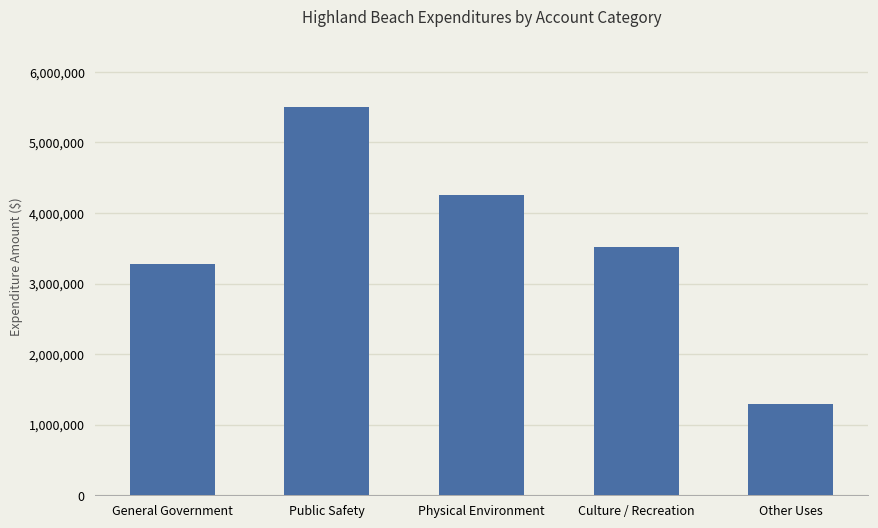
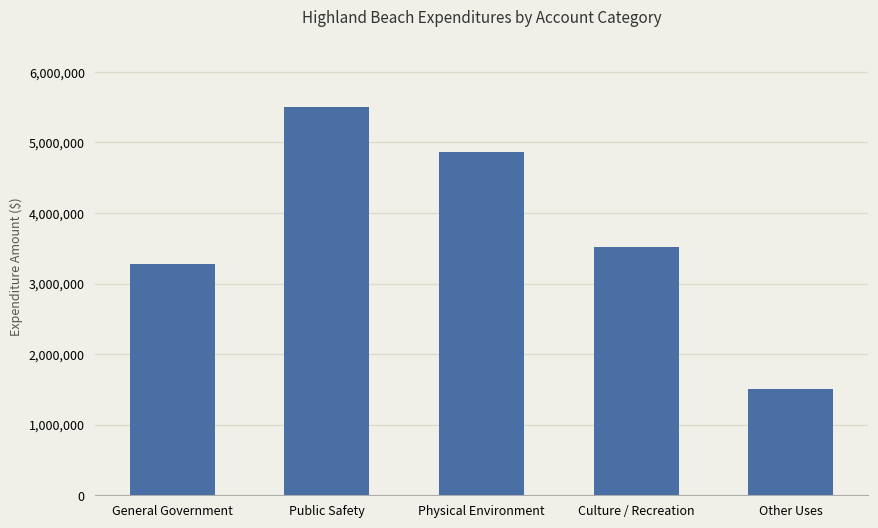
  {
    "General Government": "3,300,000",
    "Public Safety": "5,500,000",
-   "Physical Environment": "4,300,000",
+   "Physical Environment": "4,900,000",
    "Culture / Recreation": "3,500,000",
-   "Other Uses": "1,300,000"
+   "Other Uses": "1,500,000"
  }
